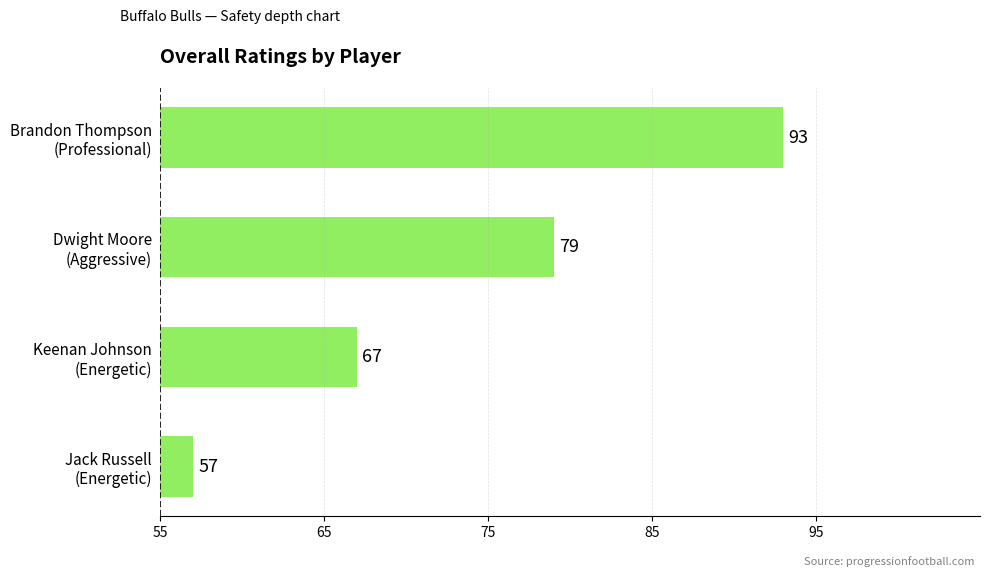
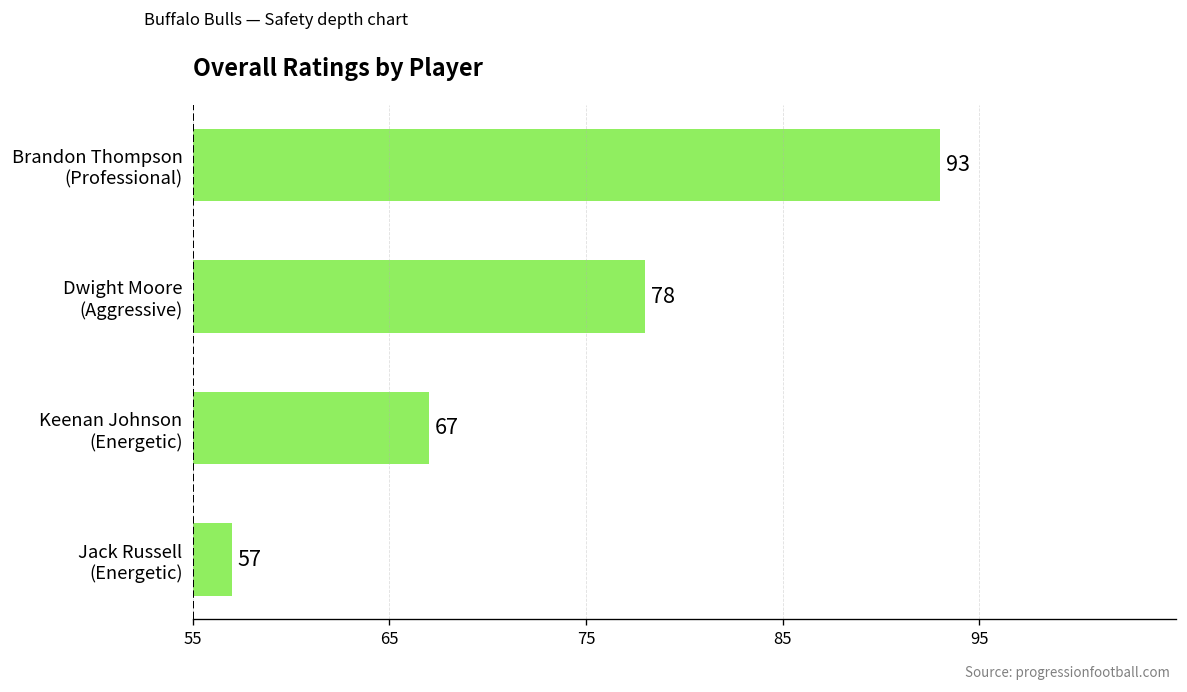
  {
    "Brandon Thompson (Professional)": 93,
-   "Dwight Moore (Aggressive)": 79,
+   "Dwight Moore (Aggressive)": 78,
    "Keenan Johnson (Energetic)": 67,
    "Jack Russell (Energetic)": 57
  }
